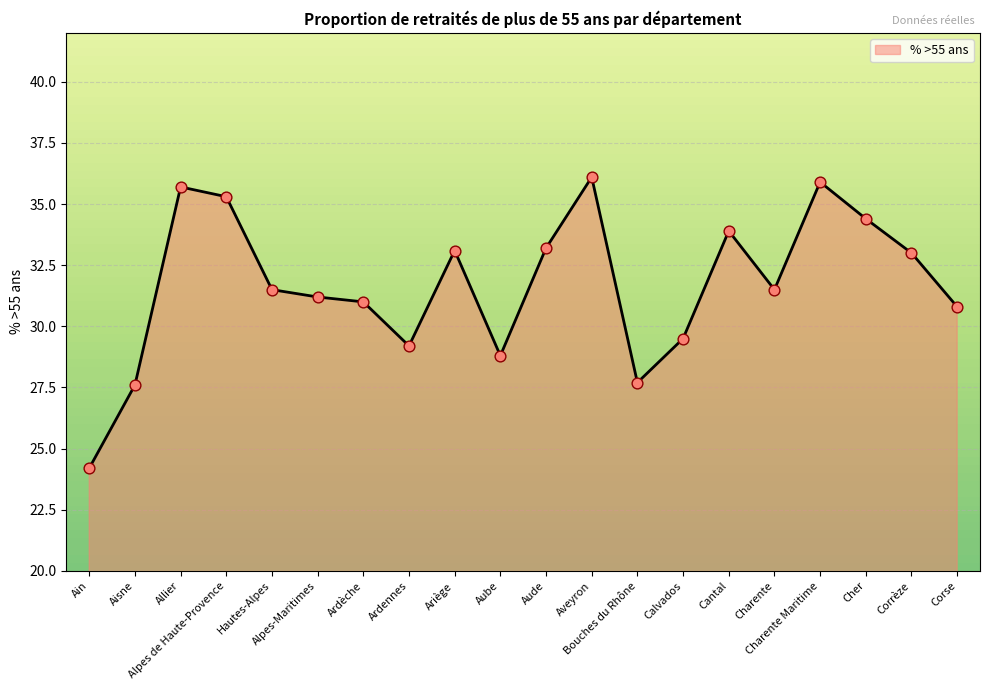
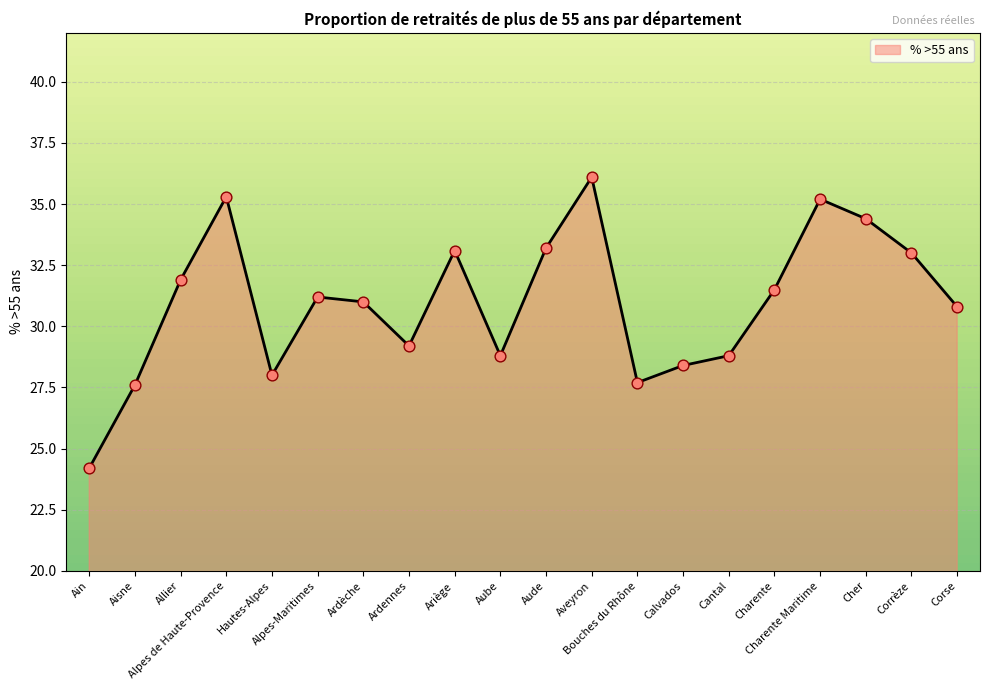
  {
    "Ain": 24.2,
    "Aisne": 27.6,
-   "Allier": 35.7,
+   "Allier": 31.9,
    "Alpes de Haute-Provence": 35.3,
-   "Hautes-Alpes": 31.5,
+   "Hautes-Alpes": 28.0,
    "Alpes-Maritimes": 31.2,
    "Ardèche": 31.0,
    "Ardennes": 29.2,
    "Ariège": 33.1,
    "Aube": 28.8,
    "Aude": 33.2,
    "Aveyron": 36.1,
    "Bouches du Rhône": 27.7,
-   "Calvados": 29.5,
-   "Cantal": 33.9,
+   "Calvados": 28.4,
+   "Cantal": 28.8,
    "Charente": 31.5,
-   "Charente Maritime": 35.9,
+   "Charente Maritime": 35.2,
    "Cher": 34.4,
    "Corrèze": 33.0,
    "Corse": 30.8
  }
